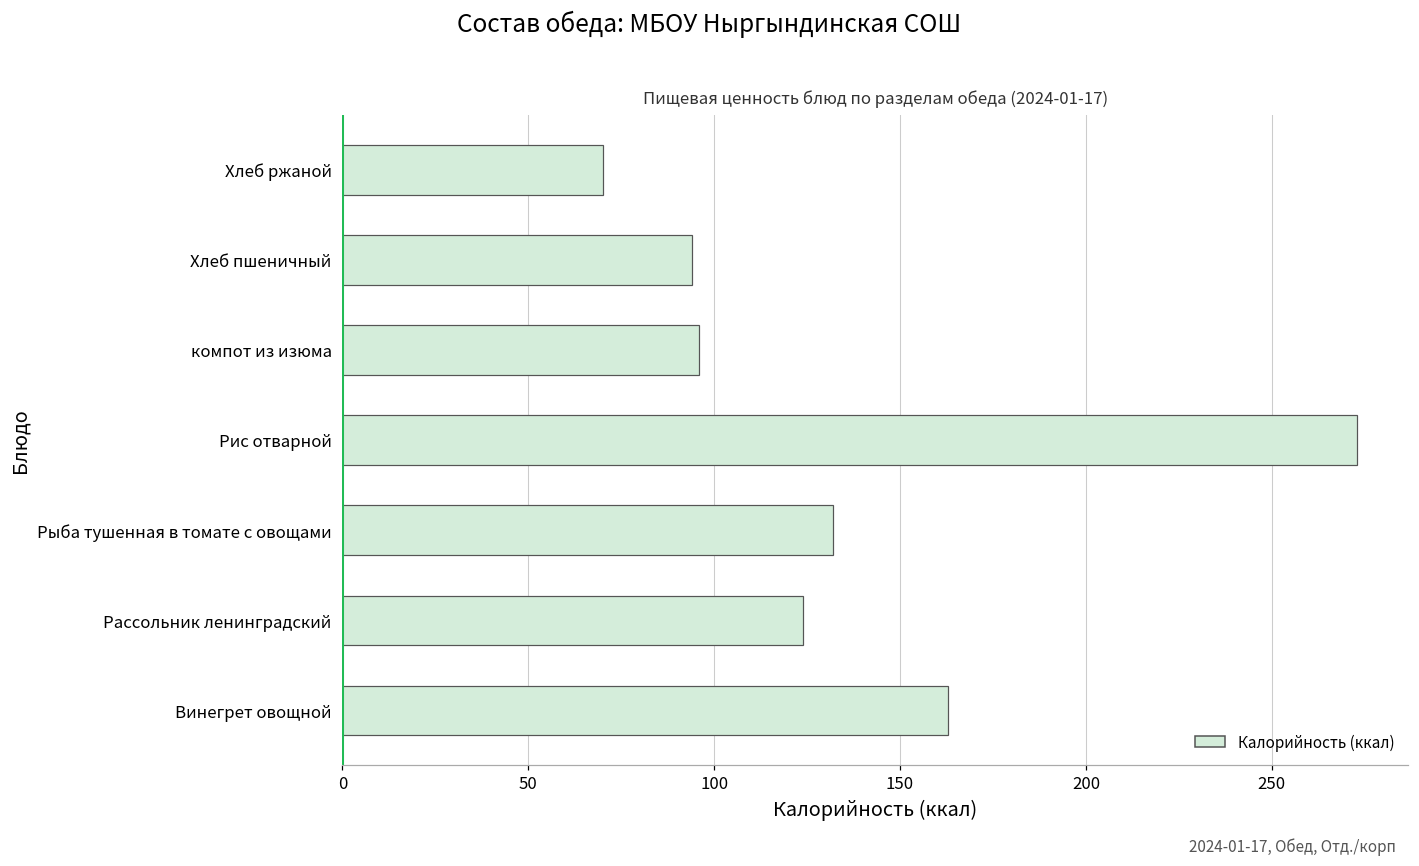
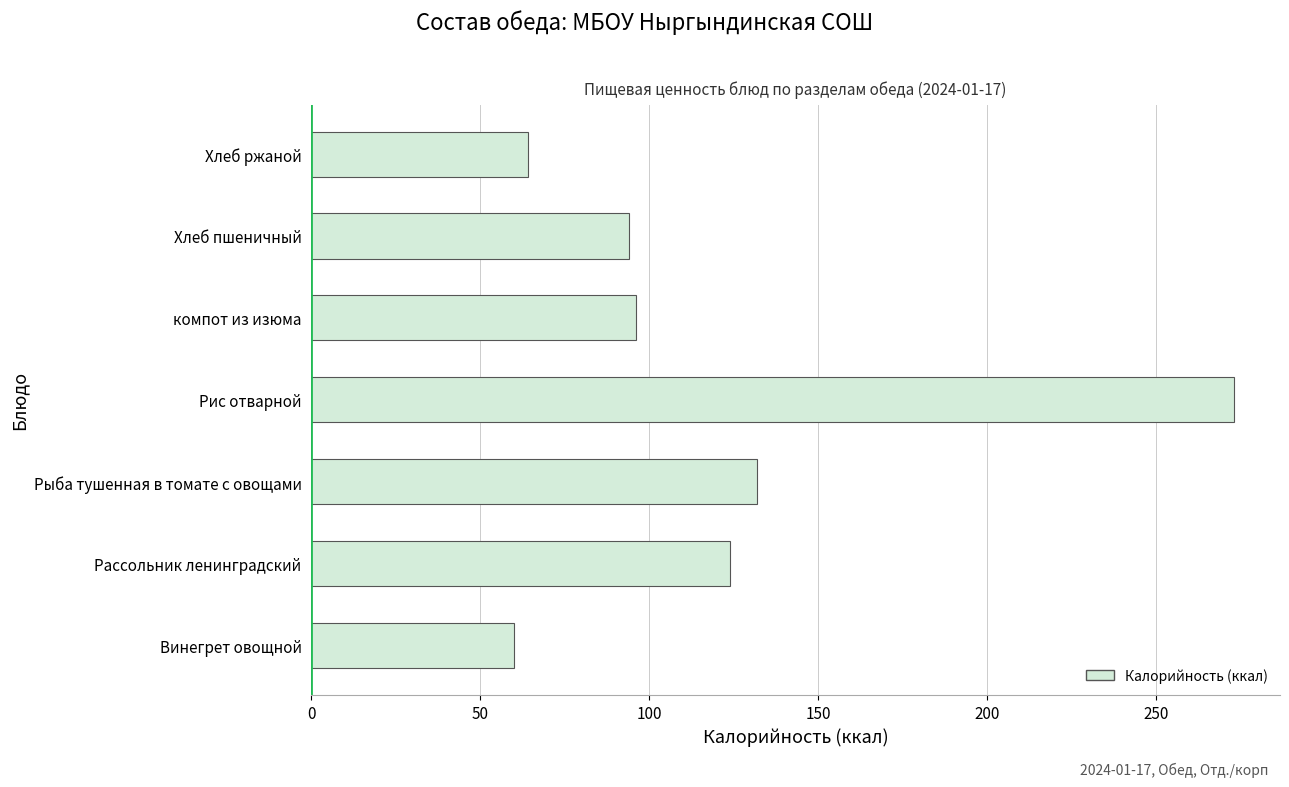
  {
-   "Хлеб ржаной": 70,
+   "Хлеб ржаной": 64,
    "Хлеб пшеничный": 94,
    "компот из изюма": 96,
    "Рис отварной": 273,
    "Рыба тушенная в томате с овощами": 132,
    "Рассольник ленинградский": 124,
-   "Винегрет овощной": 163
+   "Винегрет овощной": 60
  }
